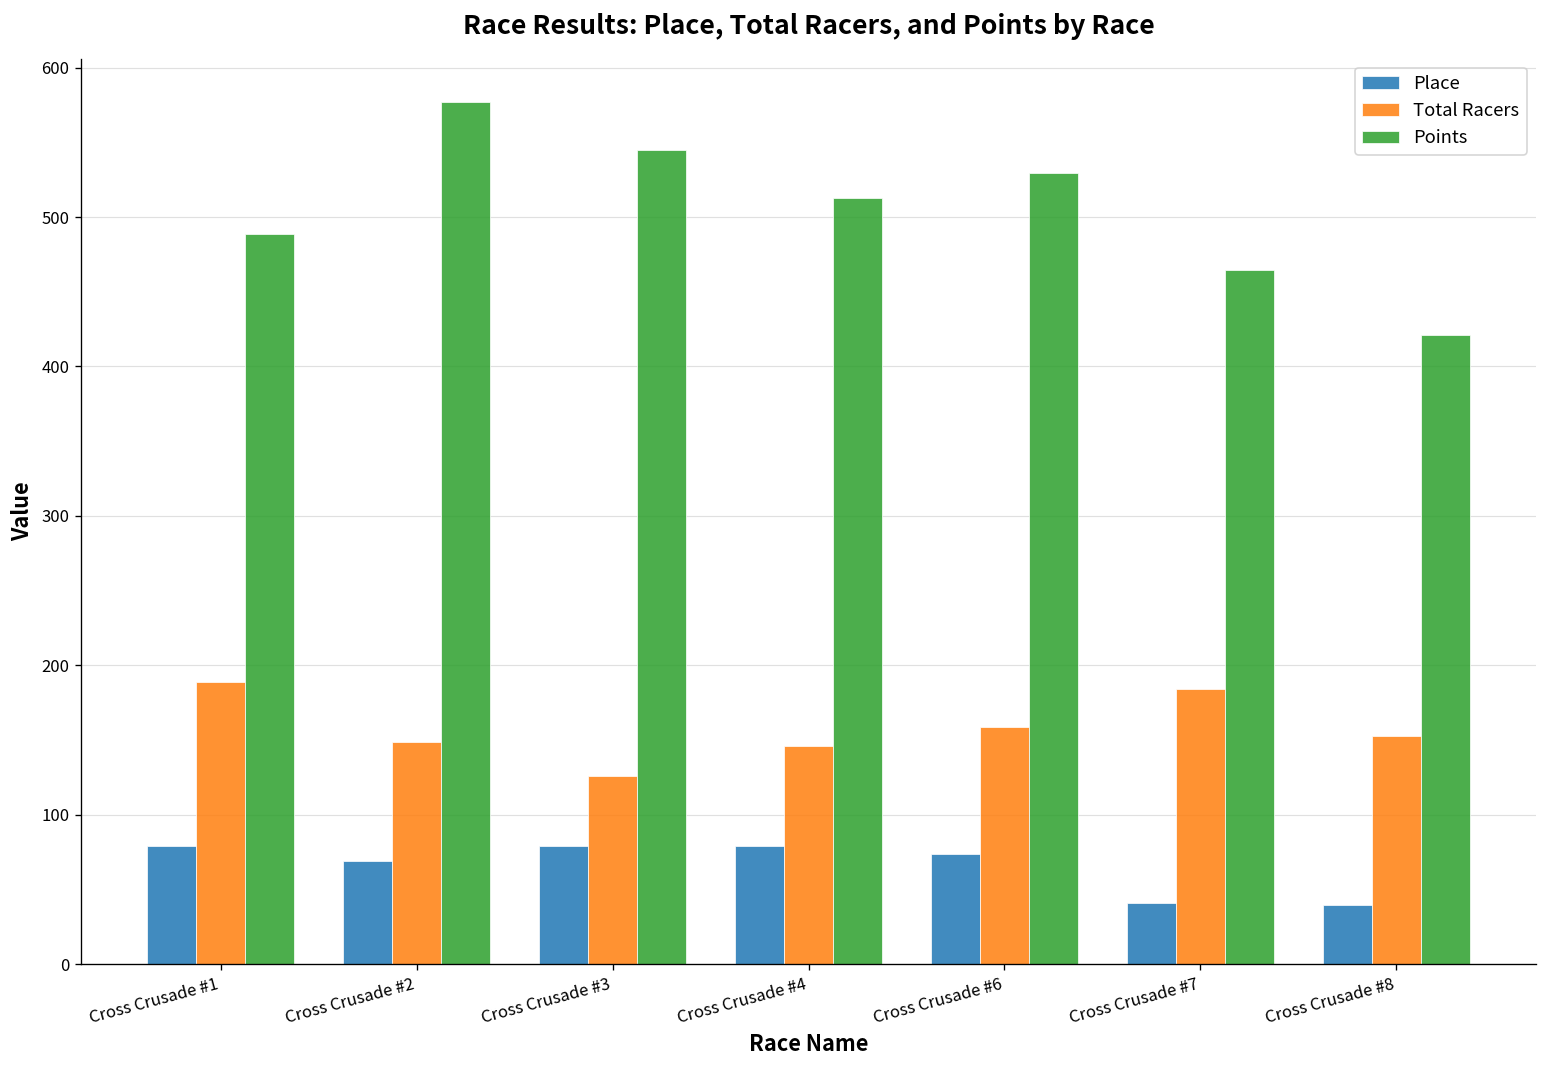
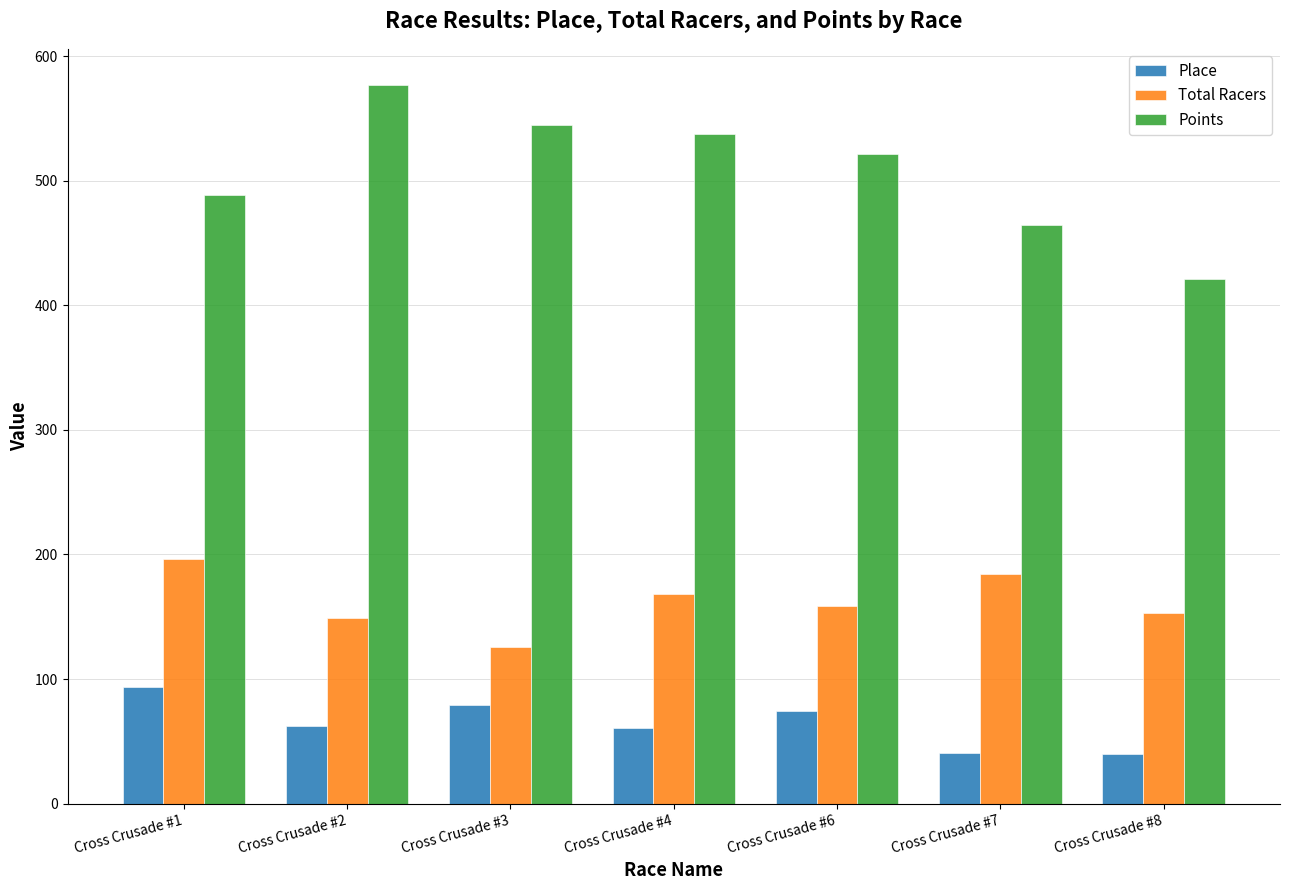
  {
    "Place": {
-     "Cross Crusade #1": 79,
-     "Cross Crusade #2": 69,
+     "Cross Crusade #1": 94,
+     "Cross Crusade #2": 62,
      "Cross Crusade #3": 79,
-     "Cross Crusade #4": 79,
+     "Cross Crusade #4": 61,
      "Cross Crusade #6": 74,
      "Cross Crusade #7": 41,
      "Cross Crusade #8": 40
    },
    "Total Racers": {
-     "Cross Crusade #1": 189,
+     "Cross Crusade #1": 196,
      "Cross Crusade #2": 149,
      "Cross Crusade #3": 126,
-     "Cross Crusade #4": 146,
+     "Cross Crusade #4": 168,
      "Cross Crusade #6": 159,
      "Cross Crusade #7": 184,
      "Cross Crusade #8": 153
    },
    "Points": {
      "Cross Crusade #1": 489,
      "Cross Crusade #2": 577,
      "Cross Crusade #3": 545,
-     "Cross Crusade #4": 513,
-     "Cross Crusade #6": 530,
+     "Cross Crusade #4": 537,
+     "Cross Crusade #6": 521,
      "Cross Crusade #7": 464,
      "Cross Crusade #8": 421
    }
  }
